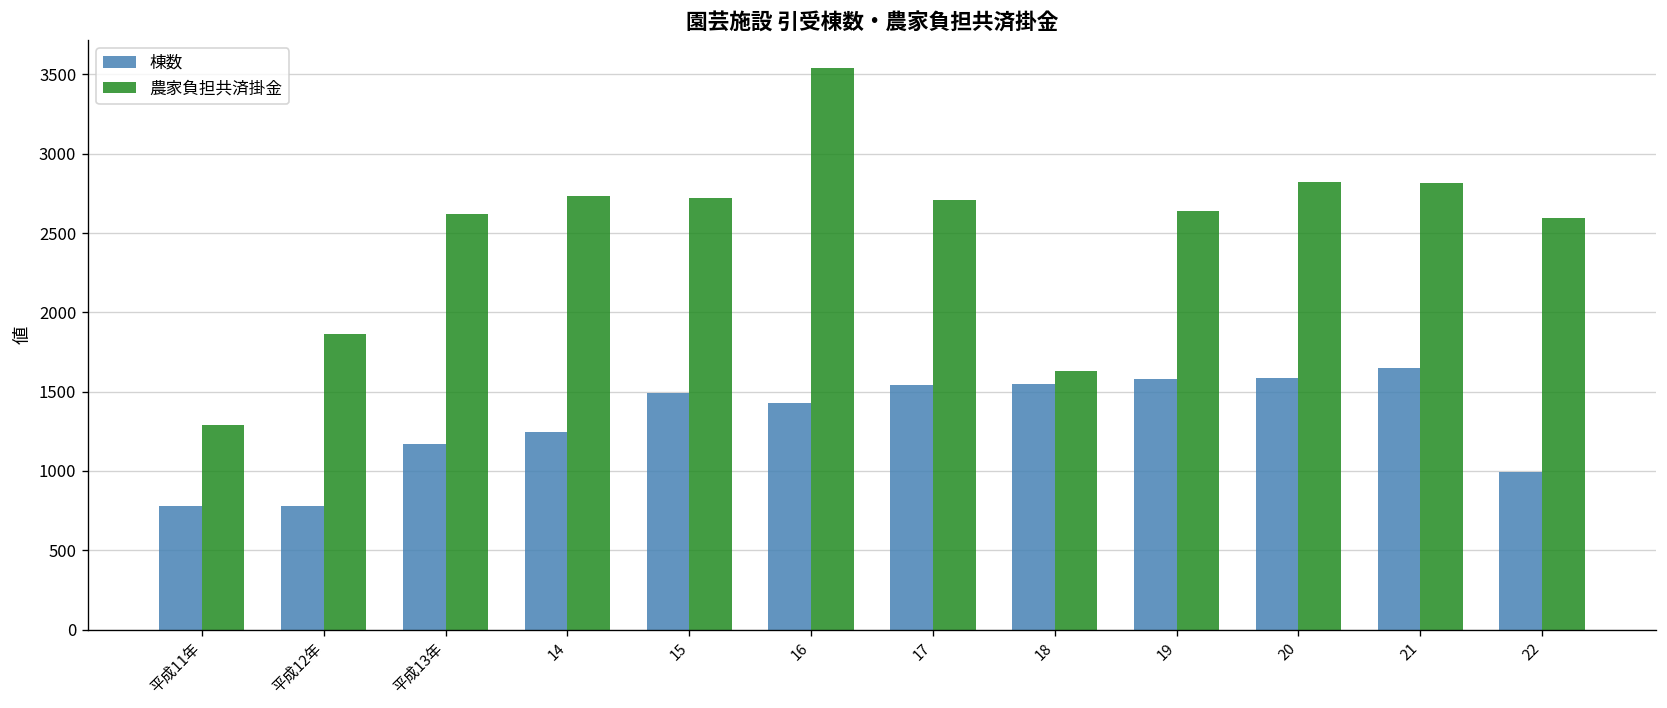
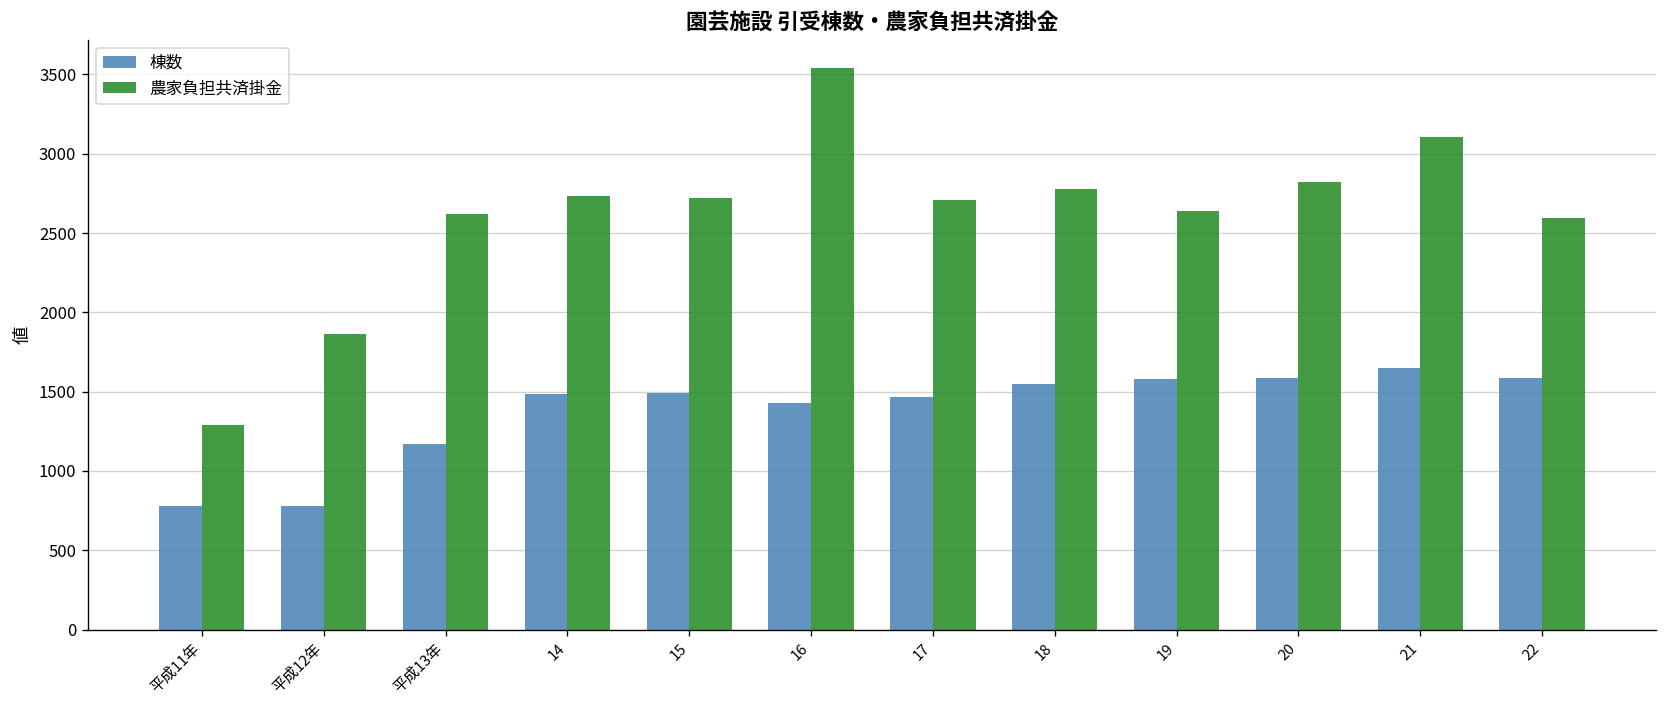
  {
    "棟数": {
      "平成11年": 780,
      "平成12年": 780,
      "平成13年": 1170,
-     "14": 1240,
+     "14": 1490,
      "15": 1490,
      "16": 1430,
-     "17": 1540,
+     "17": 1460,
      "18": 1550,
      "19": 1580,
      "20": 1590,
      "21": 1650,
-     "22": 1000
+     "22": 1580
    },
    "農家負担共済掛金": {
      "平成11年": 1290,
      "平成12年": 1860,
      "平成13年": 2620,
      "14": 2730,
      "15": 2720,
      "16": 3540,
      "17": 2710,
-     "18": 1630,
+     "18": 2780,
      "19": 2640,
      "20": 2820,
-     "21": 2810,
+     "21": 3110,
      "22": 2600
    }
  }
